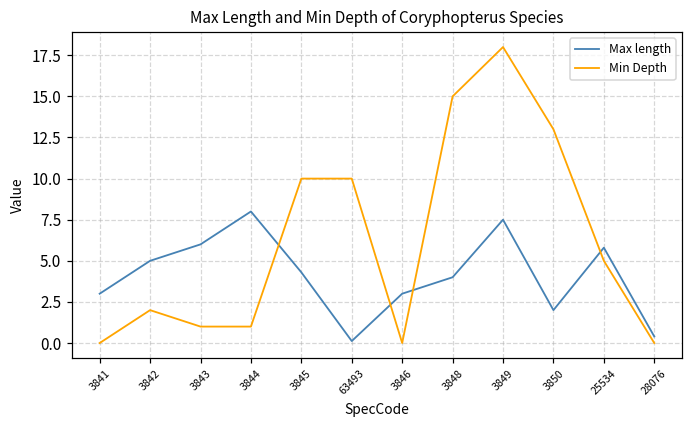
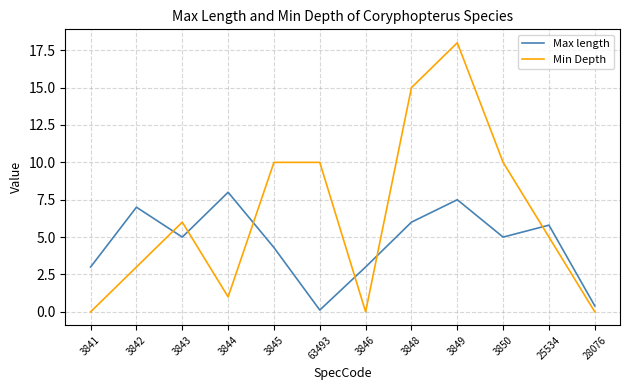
  {
    "Max length": {
      "3841": 3,
-     "3842": 5,
-     "3843": 6,
+     "3842": 7,
+     "3843": 5,
      "3844": 8,
      "3845": 4.3,
      "63493": 0,
      "3846": 3,
-     "3848": 4,
+     "3848": 6,
      "3849": 7.5,
-     "3850": 2,
+     "3850": 5,
      "25534": 5.8,
      "28076": 0.4
    },
    "Min Depth": {
      "3841": 0,
-     "3842": 2,
-     "3843": 1,
+     "3842": 3,
+     "3843": 6,
      "3844": 1,
      "3845": 10,
      "63493": 10,
      "3846": 0,
      "3848": 15,
      "3849": 18,
-     "3850": 13,
+     "3850": 10,
      "25534": 5,
      "28076": 0
    }
  }
